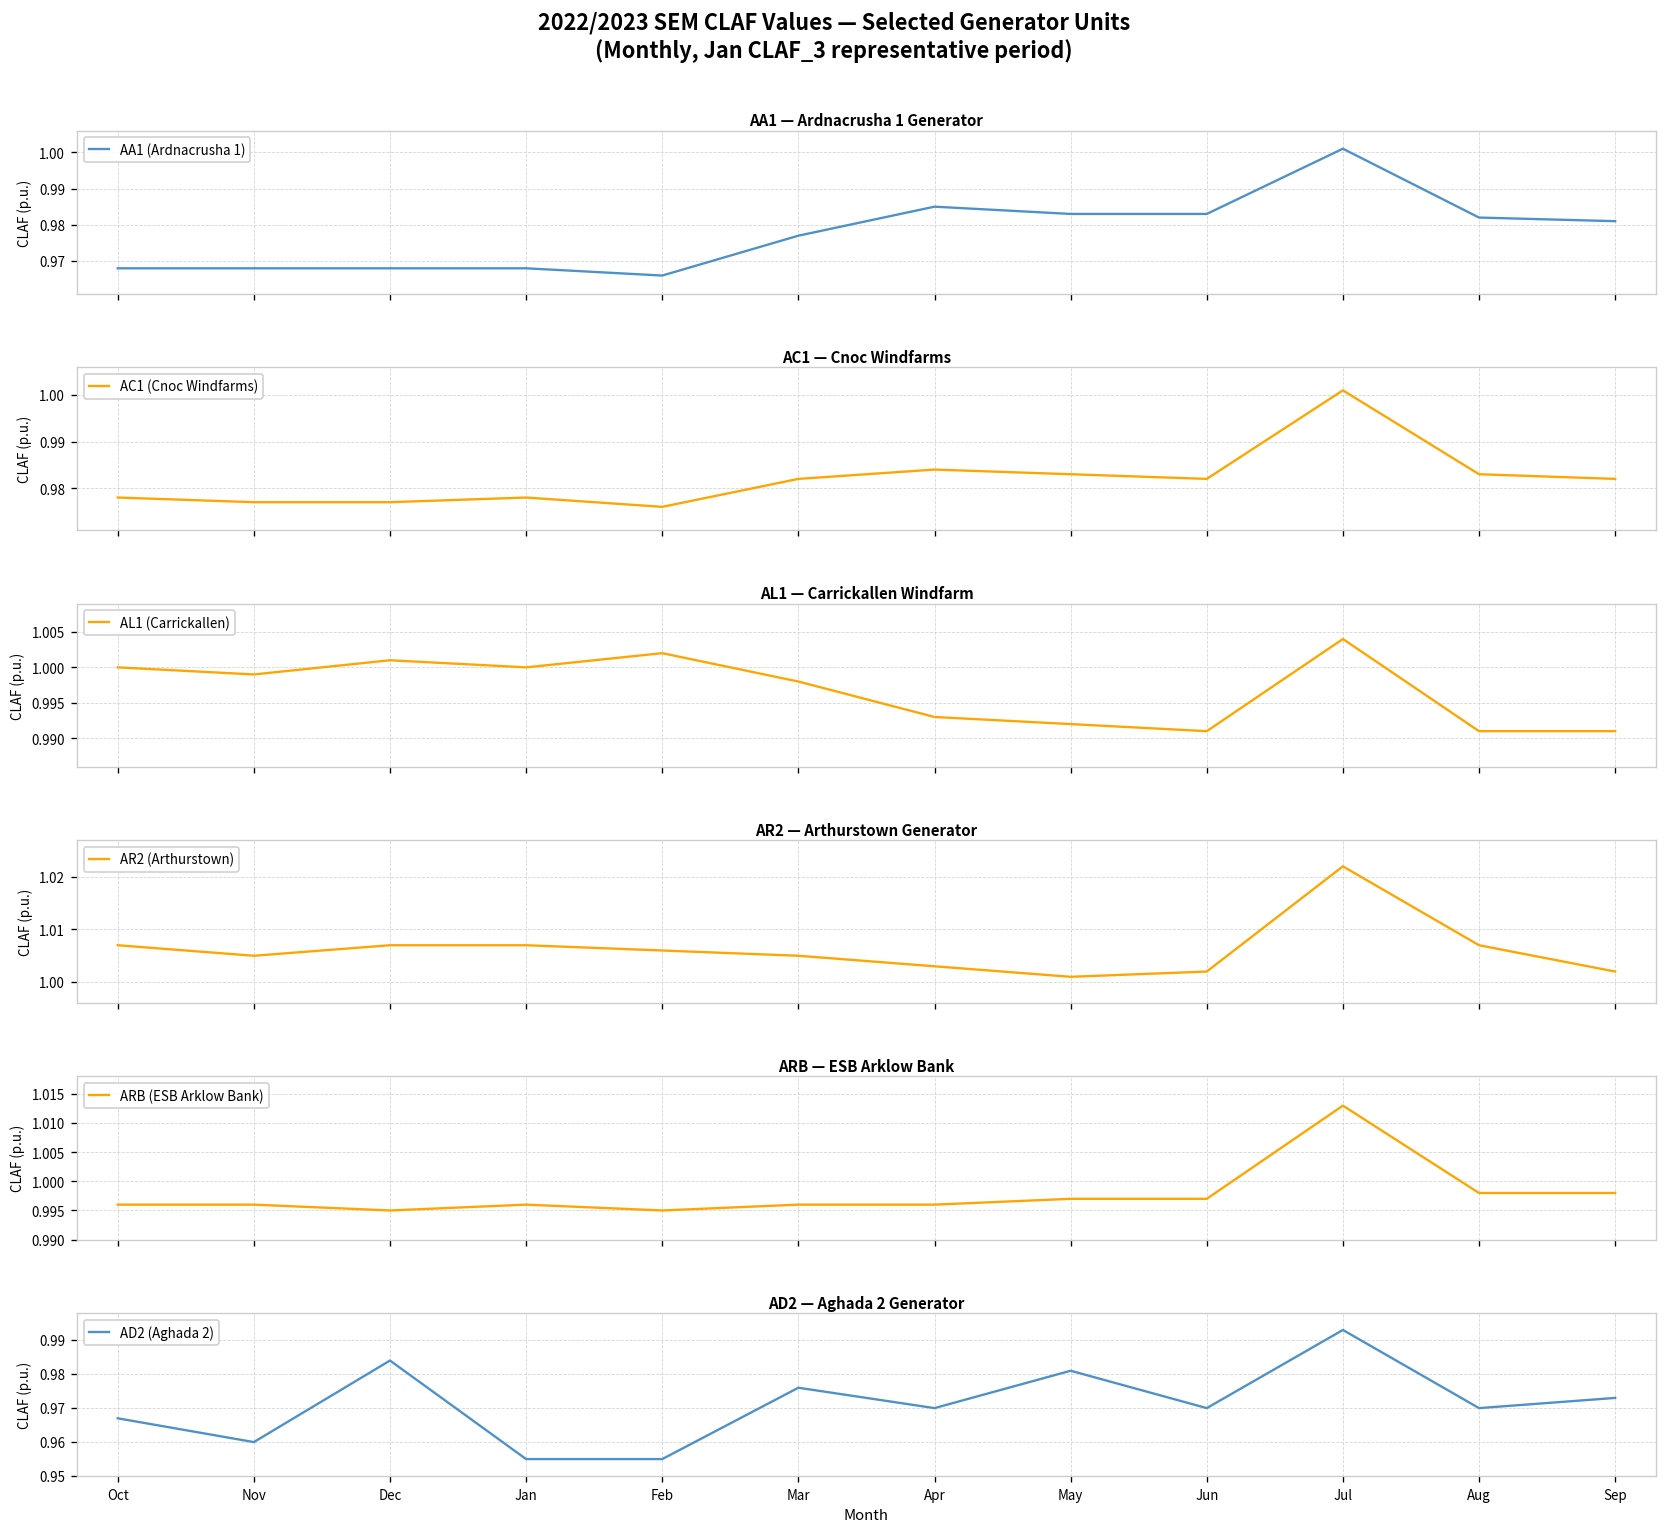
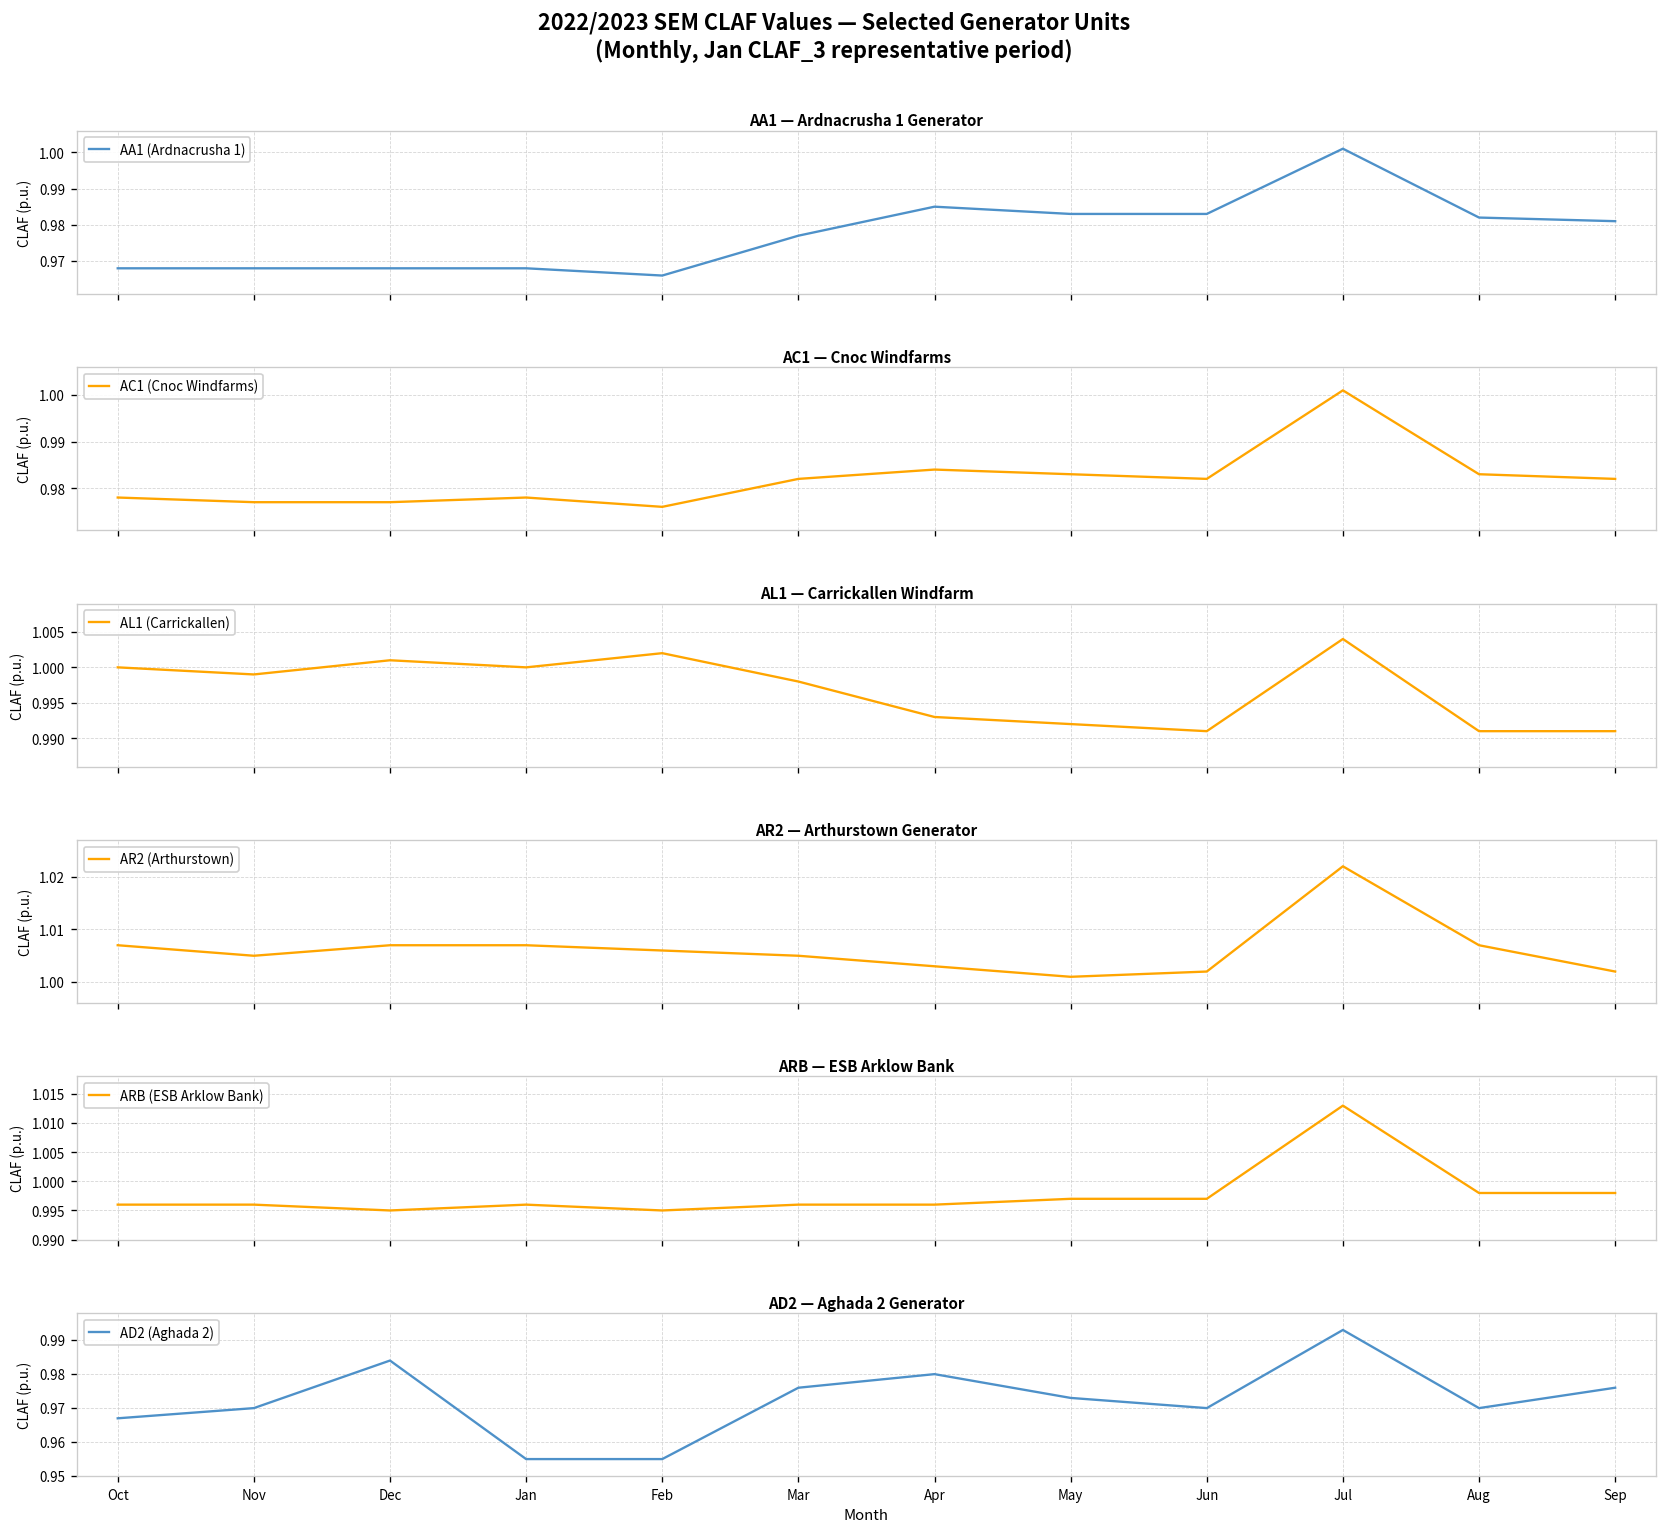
  {
    "AD2 — Aghada 2 Generator": {
      "Oct": 0.967,
-     "Nov": 0.96,
+     "Nov": 0.97,
      "Dec": 0.984,
      "Jan": 0.955,
      "Feb": 0.955,
      "Mar": 0.976,
-     "Apr": 0.97,
-     "May": 0.981,
+     "Apr": 0.98,
+     "May": 0.973,
      "Jun": 0.970,
      "Jul": 0.993,
      "Aug": 0.970,
-     "Sep": 0.973
+     "Sep": 0.976
    }
  }
